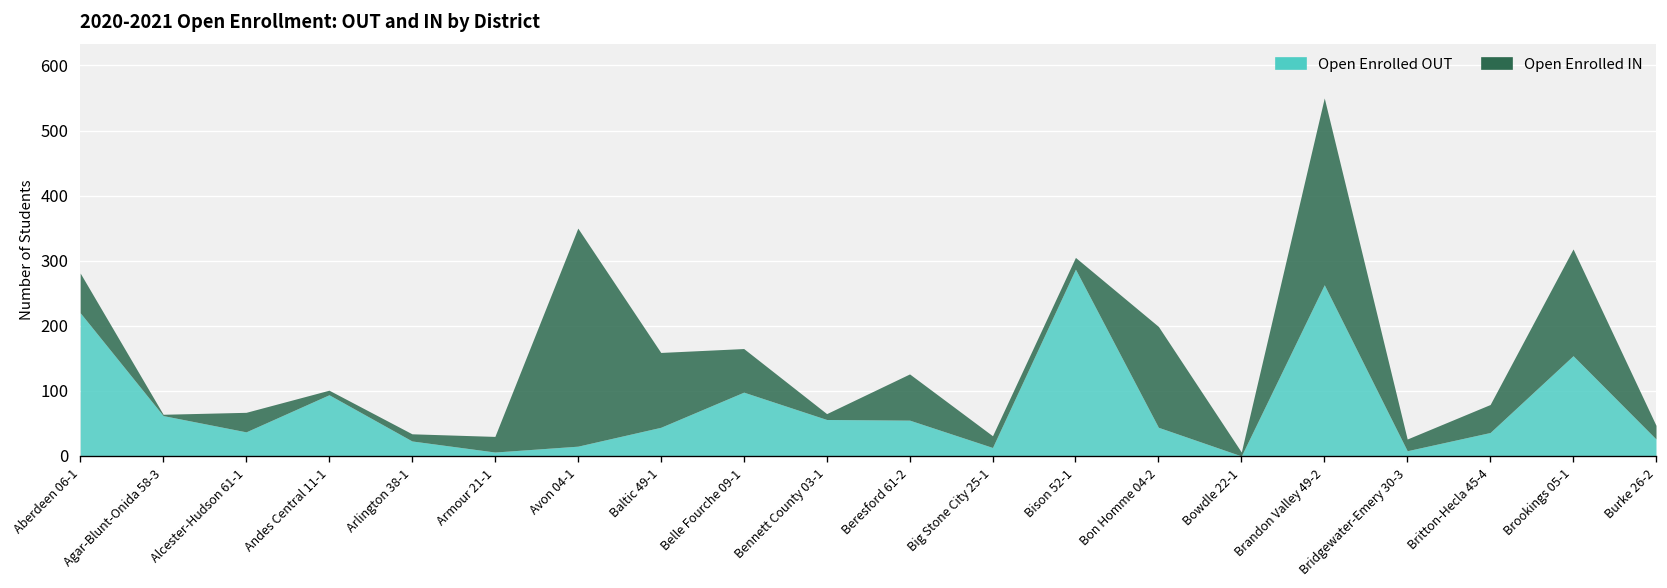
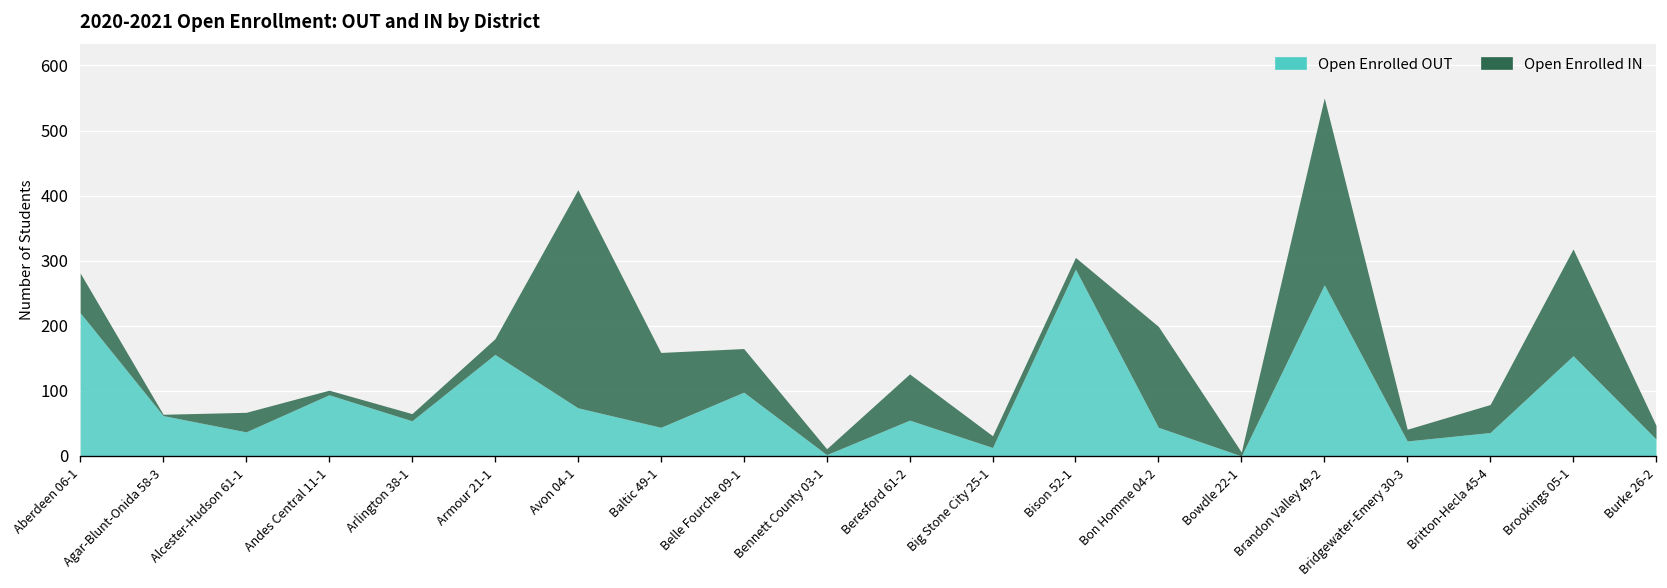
  {
    "Open Enrolled OUT": {
      "Aberdeen 06-1": 220,
      "Alcester-Hudson 61-1": 40,
      "Andes Central 11-1": 90,
-     "Arlington 38-1": 20,
-     "Armour 21-1": 10,
-     "Avon 04-1": 20,
+     "Arlington 38-1": 50,
+     "Armour 21-1": 160,
+     "Avon 04-1": 70,
      "Baltic 49-1": 40,
      "Belle Fourche 09-1": 100,
-     "Bennett County 03-1": 60,
+     "Bennett County 03-1": 0,
      "Beresford 61-2": 60,
      "Big Stone City 25-1": 10,
      "Bison 52-1": 290,
      "Bon Homme 04-2": 40,
      "Bowdle 22-1": 0,
      "Brandon Valley 49-2": 260,
-     "Bridgewater-Emery 30-3": 10,
+     "Bridgewater-Emery 30-3": 20,
      "Britton-Hecla 45-4": 40,
      "Brookings 05-1": 150,
      "Burke 26-2": 30
    },
    "Open Enrolled IN": {
      "Aberdeen 06-1": 60,
      "Alcester-Hudson 61-1": 30,
      "Andes Central 11-1": 10,
      "Arlington 38-1": 10,
      "Armour 21-1": 20,
      "Avon 04-1": 340,
      "Baltic 49-1": 120,
      "Belle Fourche 09-1": 70,
      "Bennett County 03-1": 10,
      "Beresford 61-2": 70,
      "Big Stone City 25-1": 20,
      "Bison 52-1": 20,
      "Bon Homme 04-2": 160,
      "Bowdle 22-1": 10,
      "Brandon Valley 49-2": 290,
      "Bridgewater-Emery 30-3": 20,
      "Britton-Hecla 45-4": 40,
      "Brookings 05-1": 160,
      "Burke 26-2": 20
    }
  }
